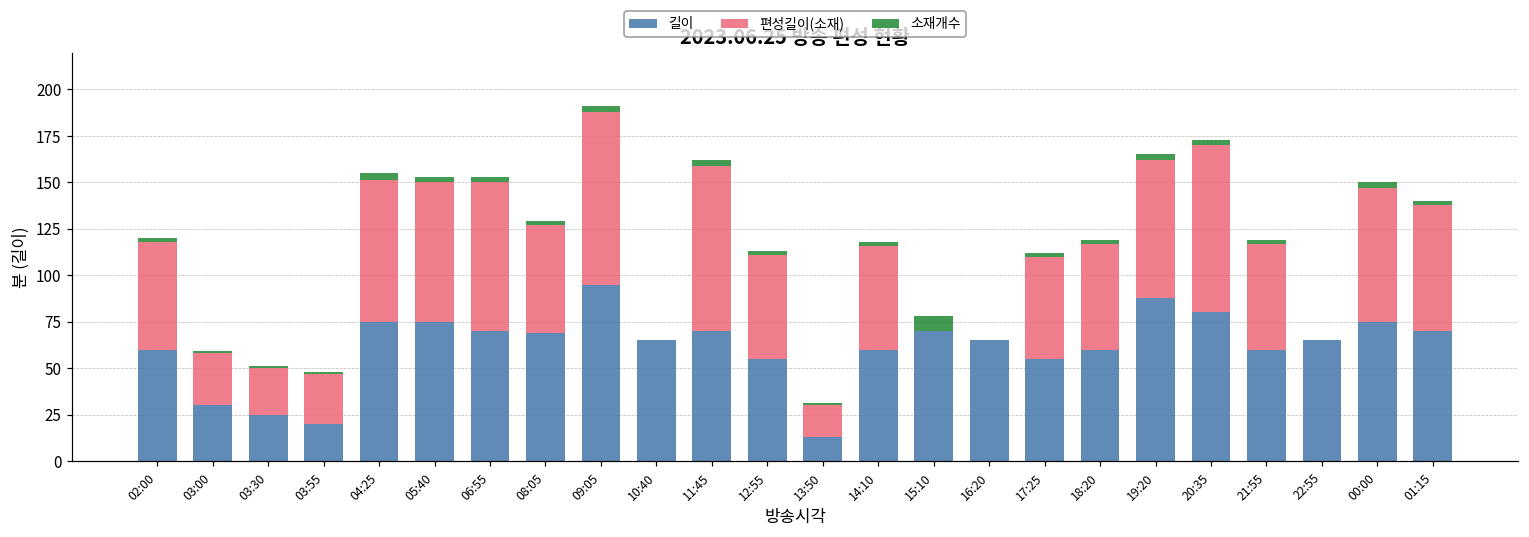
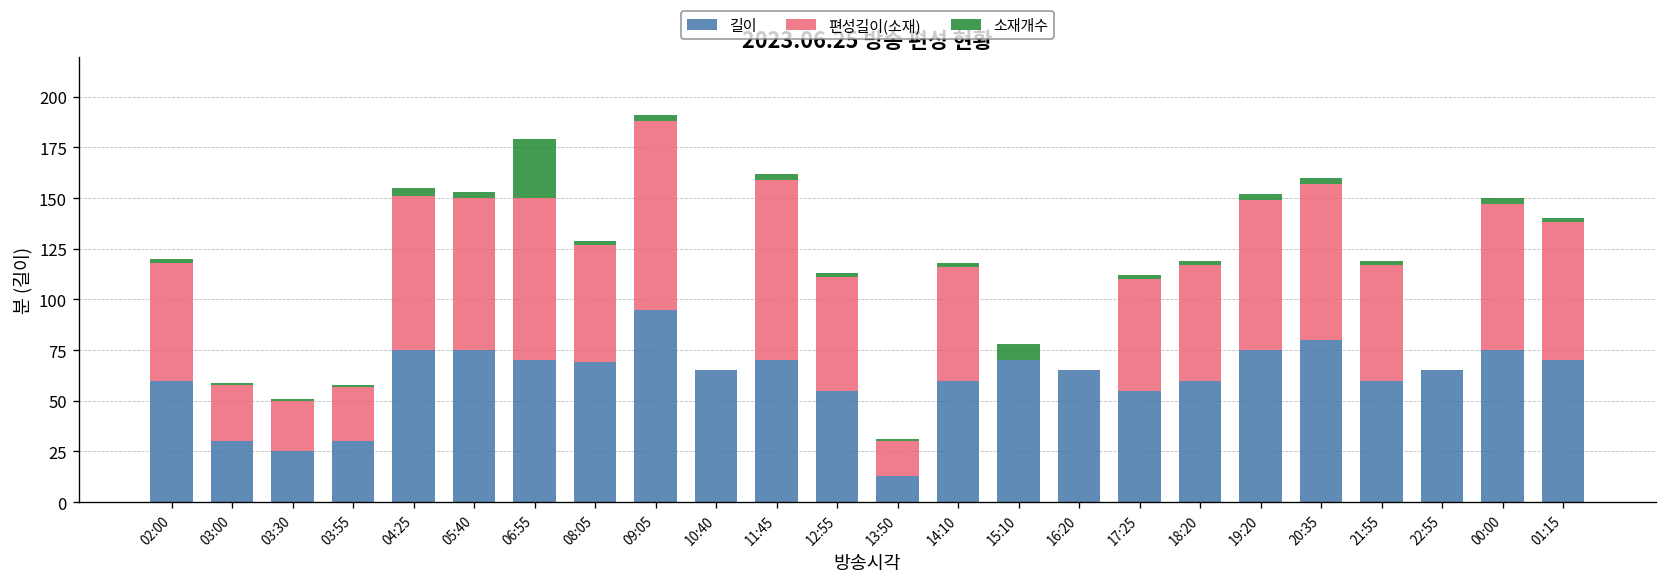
  {
    "길이": {
      "02:00": 60,
      "03:00": 30,
      "03:30": 25,
-     "03:55": 20,
+     "03:55": 30,
      "04:25": 75,
      "05:40": 75,
      "06:55": 70,
      "08:05": 69,
      "09:05": 95,
      "10:40": 65,
      "11:45": 70,
      "12:55": 55,
      "13:50": 13,
      "14:10": 60,
      "15:10": 70,
      "16:20": 65,
      "17:25": 55,
      "18:20": 60,
-     "19:20": 88,
+     "19:20": 75,
      "20:35": 80,
      "21:55": 60,
      "22:55": 65,
      "00:00": 75,
      "01:15": 70
    },
    "편성길이(소재)": {
      "02:00": 58,
      "03:00": 28,
      "03:30": 25,
      "03:55": 27,
      "04:25": 76,
      "05:40": 75,
      "06:55": 80,
      "08:05": 58,
      "09:05": 93,
      "10:40": 0,
      "11:45": 89,
      "12:55": 56,
      "13:50": 17,
      "14:10": 56,
      "15:10": 0,
      "16:20": 0,
      "17:25": 55,
      "18:20": 57,
      "19:20": 74,
-     "20:35": 90,
+     "20:35": 77,
      "21:55": 57,
      "22:55": 0,
      "00:00": 72,
      "01:15": 68
    },
    "소재개수": {
      "02:00": 2,
      "04:25": 4,
      "05:40": 3,
-     "06:55": 3,
+     "06:55": 29,
      "08:05": 2,
      "09:05": 3,
      "10:40": 0,
      "11:45": 3,
      "12:55": 2,
      "14:10": 2,
      "15:10": 8,
      "16:20": 0,
      "17:25": 2,
      "18:20": 2,
      "19:20": 3,
      "20:35": 3,
      "21:55": 2,
      "22:55": 0,
      "00:00": 3,
      "01:15": 2
    }
  }
